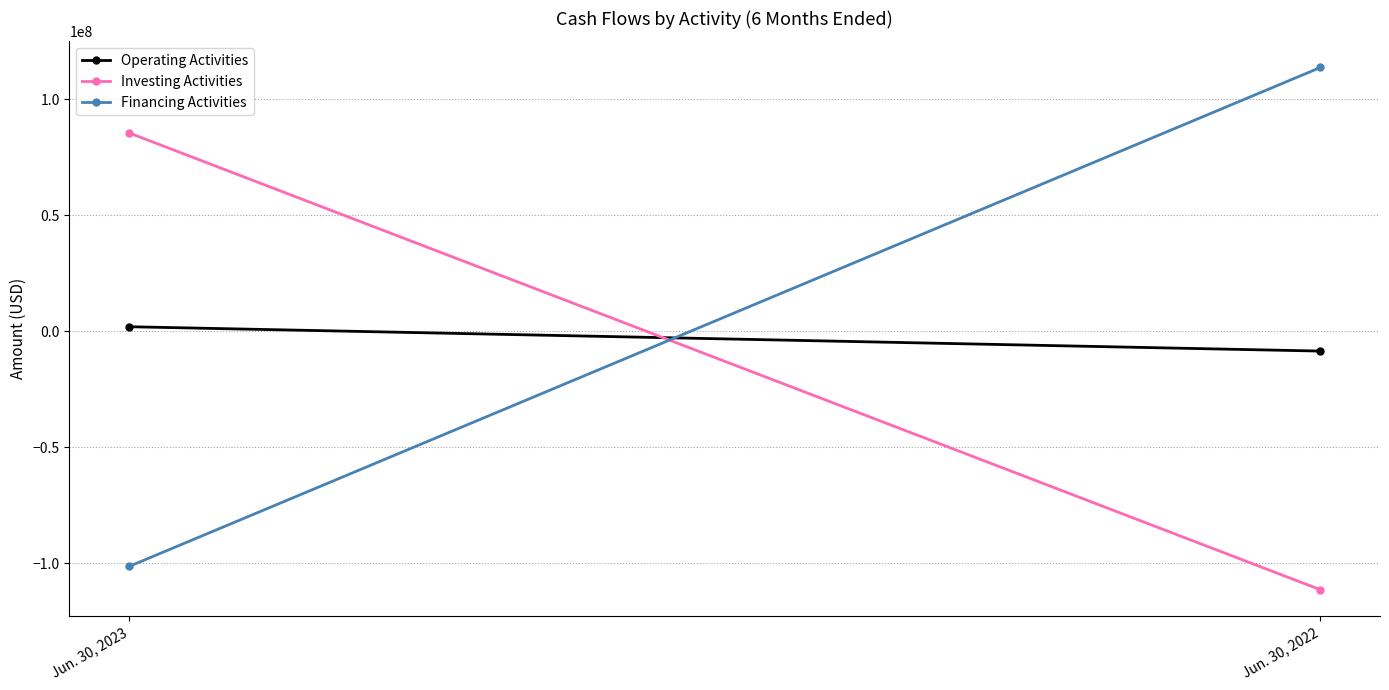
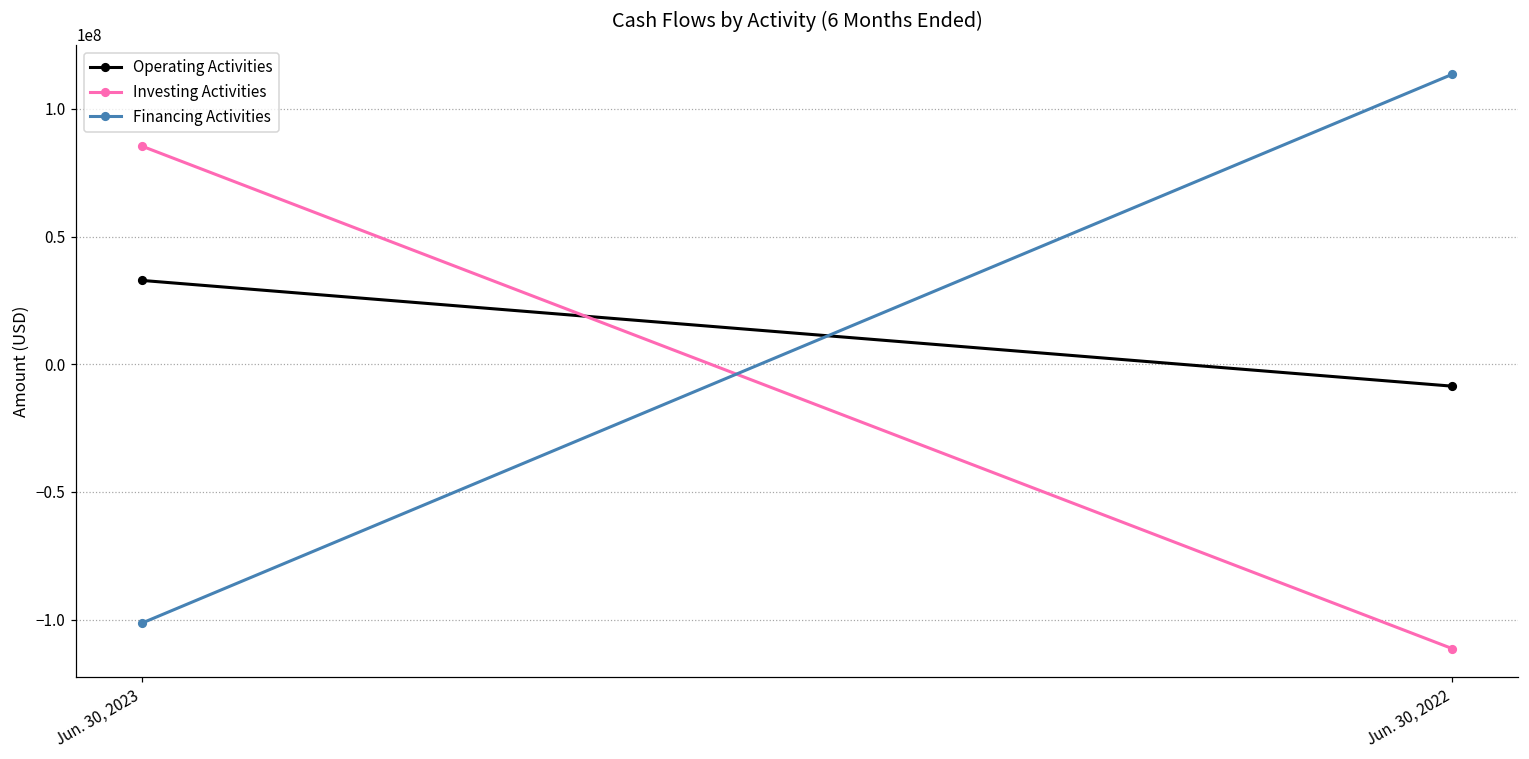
  {
    "Operating Activities": {
-     "Jun. 30, 2023": 2000000,
+     "Jun. 30, 2023": 33000000,
      "Jun. 30, 2022": -9000000
    },
    "Investing Activities": {
      "Jun. 30, 2023": 85000000,
      "Jun. 30, 2022": -111000000
    },
    "Financing Activities": {
      "Jun. 30, 2023": -101000000,
      "Jun. 30, 2022": 114000000
    }
  }
